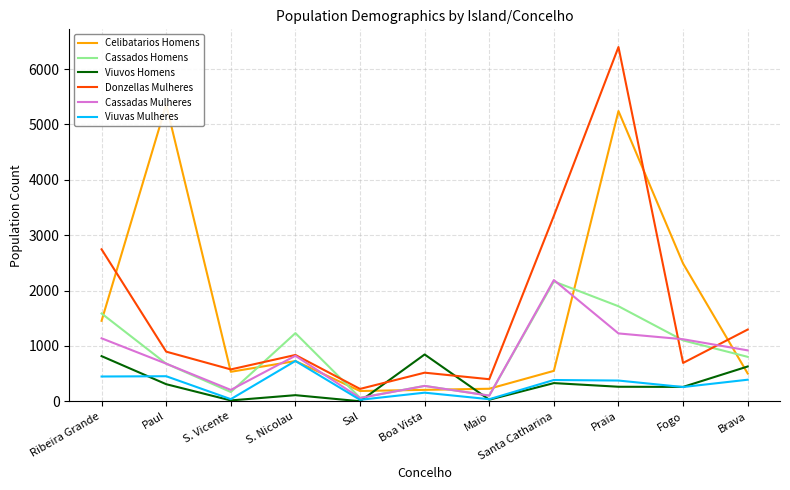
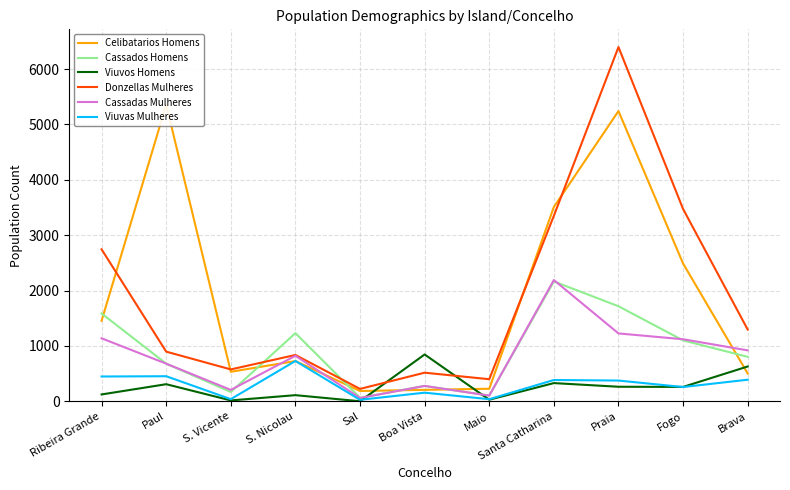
  {
    "Celibatarios Homens": {
      "Ribeira Grande": 1500,
      "Boa Vista": 200,
      "Maio": 200,
-     "Santa Catharina": 600,
+     "Santa Catharina": 3500,
      "Praia": 5200,
      "Fogo": 2500,
      "Brava": 500
    },
    "Cassados Homens": {
      "Ribeira Grande": 1600,
      "S. Nicolau": 1200,
      "Praia": 1700,
      "Brava": 800
    },
    "Viuvos Homens": {
-     "Ribeira Grande": 800,
+     "Ribeira Grande": 100,
      "Paul": 300,
      "S. Nicolau": 100,
      "Boa Vista": 800,
      "Santa Catharina": 300,
      "Praia": 300,
      "Brava": 600
    },
    "Donzellas Mulheres": {
      "Ribeira Grande": 2700,
      "Paul": 900,
      "Boa Vista": 500,
      "Maio": 400,
      "Santa Catharina": 3400,
      "Praia": 6400,
-     "Fogo": 700,
+     "Fogo": 3500,
      "Brava": 1300
    },
    "Cassadas Mulheres": {
      "Ribeira Grande": 1100,
      "Praia": 1200,
      "Brava": 900
    },
    "Viuvas Mulheres": {
      "Ribeira Grande": 400,
      "Paul": 500,
      "Boa Vista": 200,
      "Santa Catharina": 400,
      "Praia": 400,
      "Brava": 400
    }
  }
